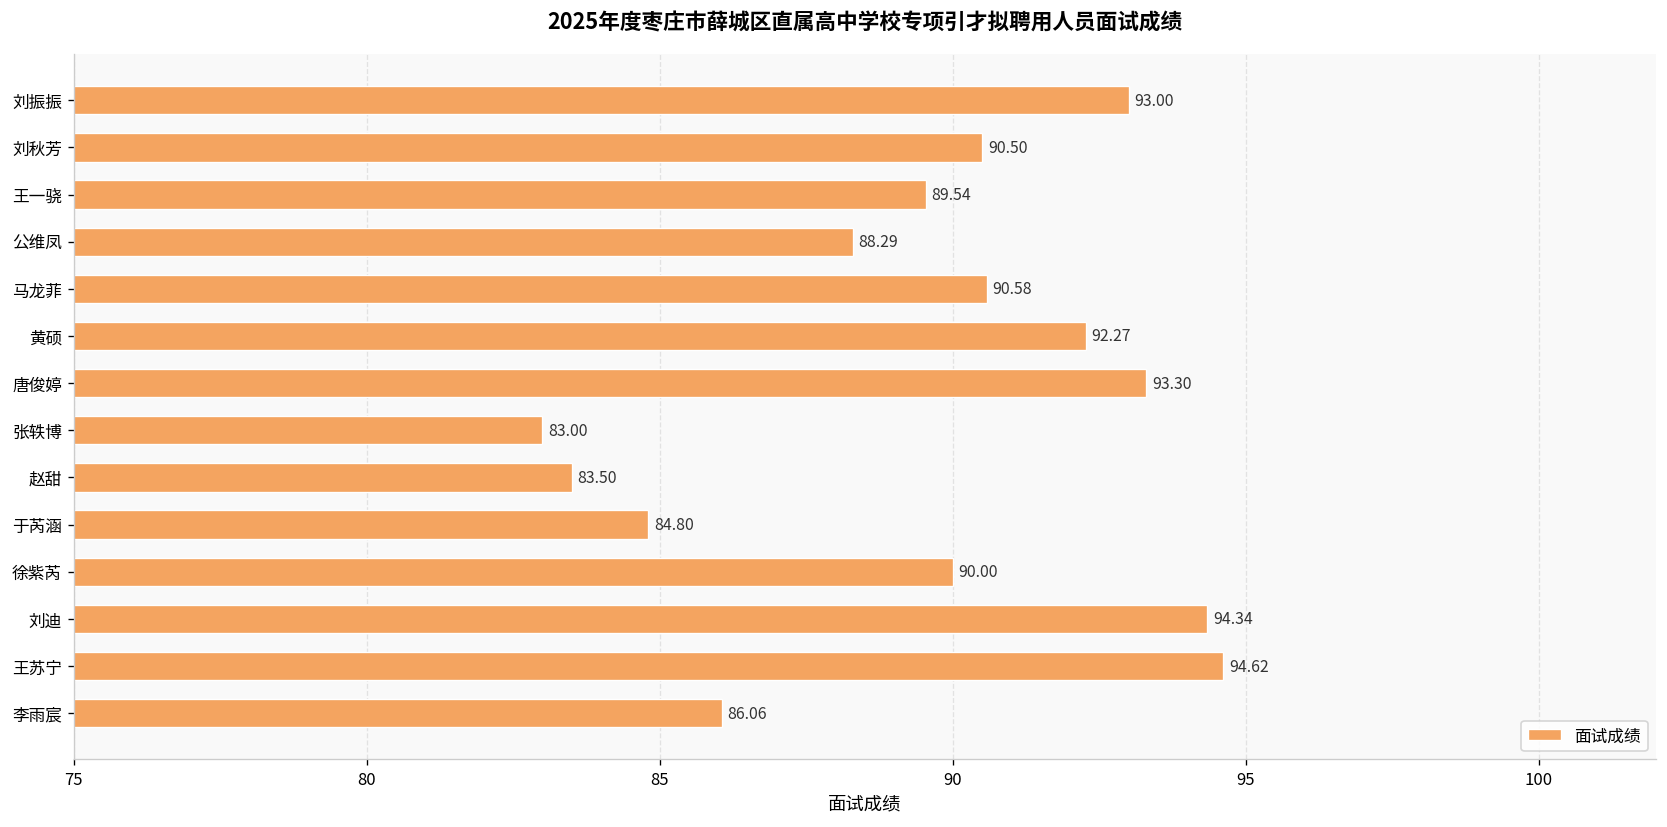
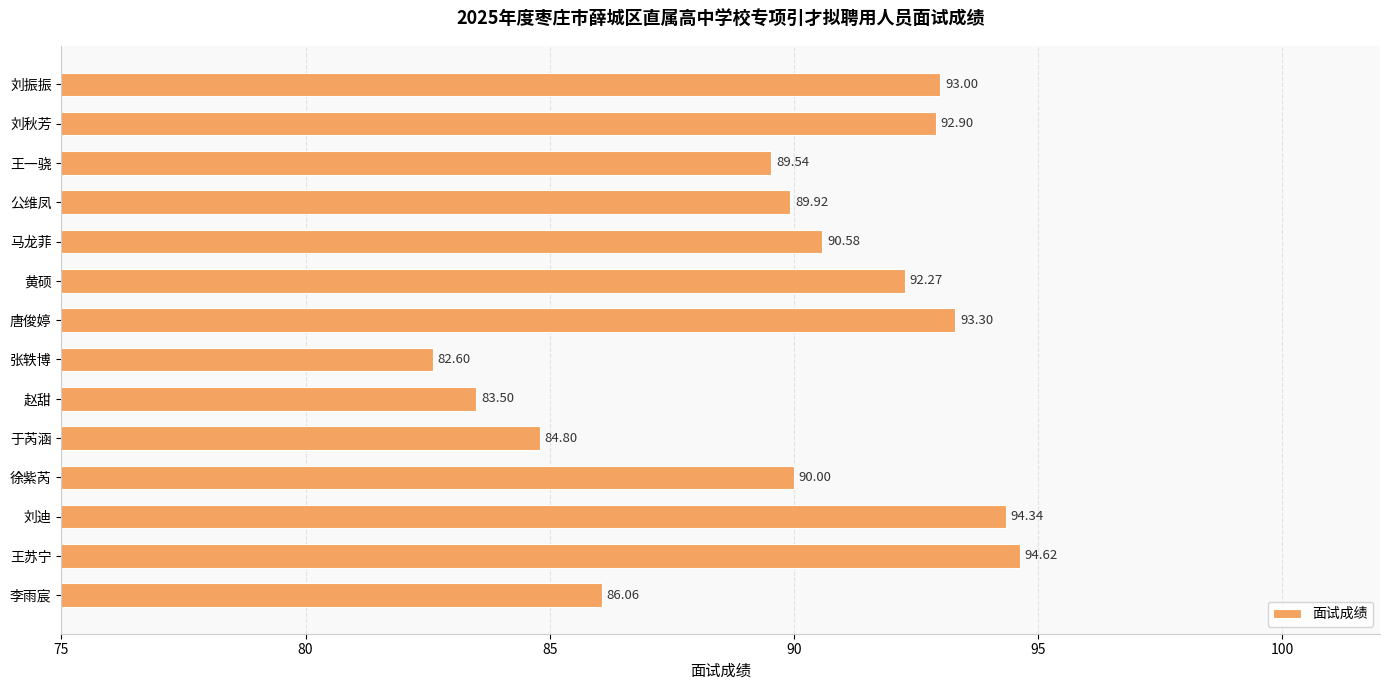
  {
    "刘振振": 93.00,
-   "刘秋芳": 90.50,
+   "刘秋芳": 92.90,
    "王一骁": 89.54,
-   "公维凤": 88.29,
+   "公维凤": 89.92,
    "马龙菲": 90.58,
    "黄硕": 92.27,
    "唐俊婷": 93.30,
-   "张轶博": 83.00,
+   "张轶博": 82.60,
    "赵甜": 83.50,
    "于芮涵": 84.80,
    "徐紫芮": 90.00,
    "刘迪": 94.34,
    "王苏宁": 94.62,
    "李雨宸": 86.06
  }
